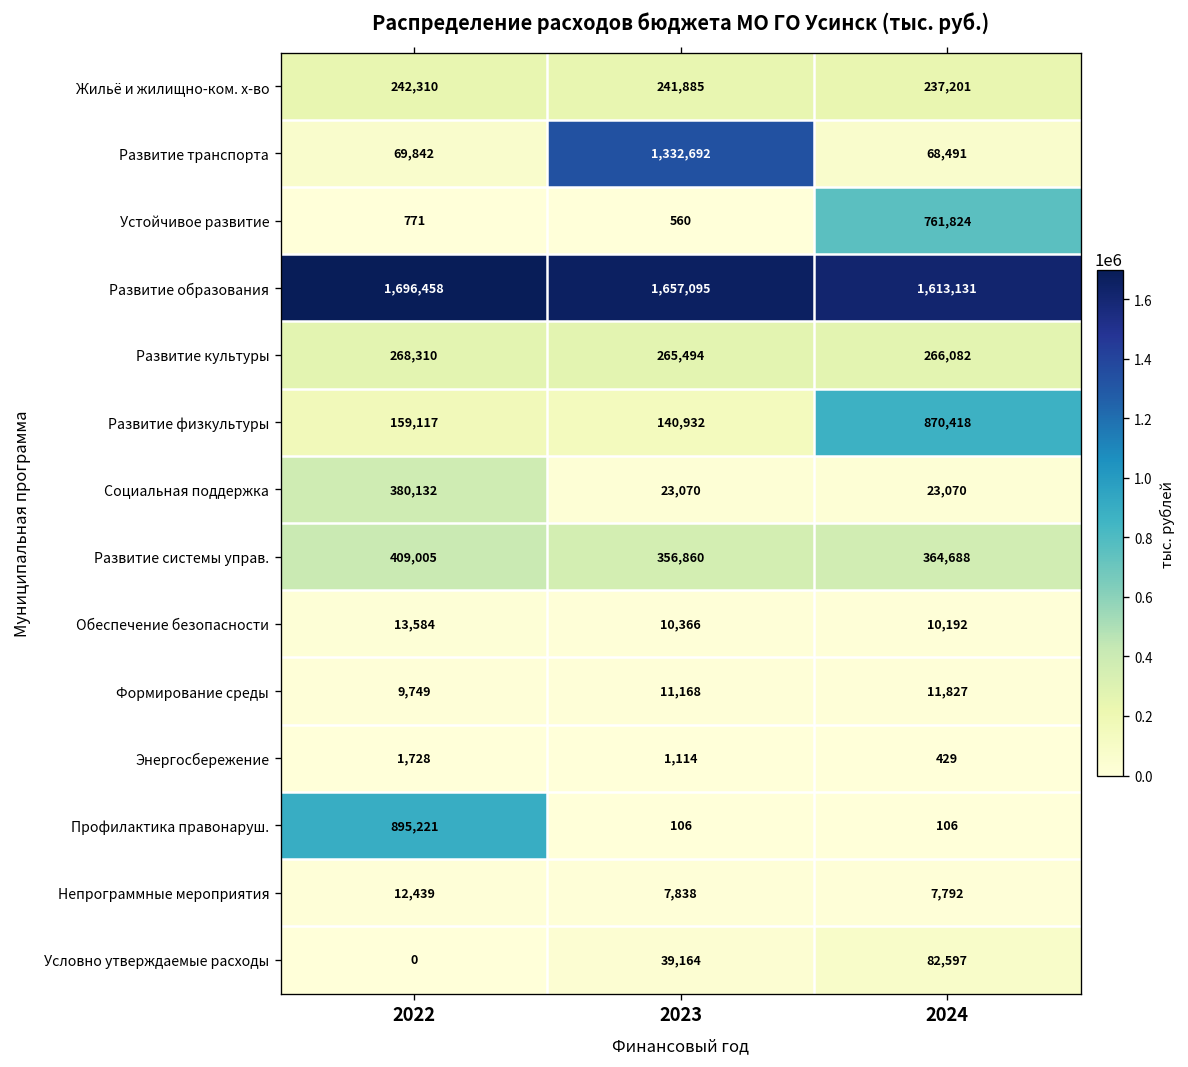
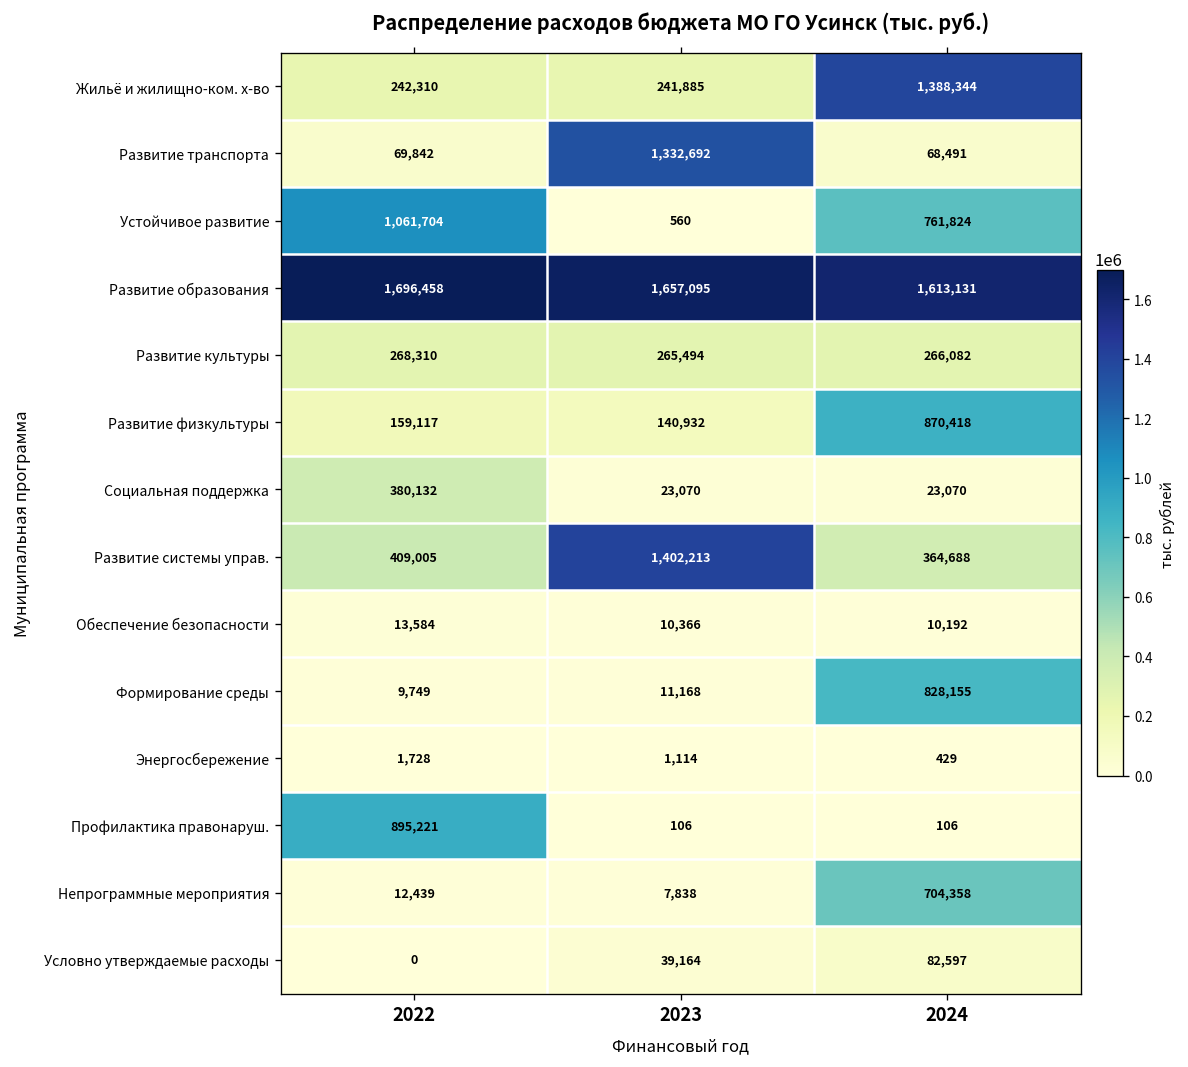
  {
    "Жильё и жилищно-ком. х-во": {
      "2022": "242,310",
      "2023": "241,885",
-     "2024": "237,201"
+     "2024": "1,388,344"
    },
    "Развитие транспорта": {
      "2022": "69,842",
      "2023": "1,332,692",
      "2024": "68,491"
    },
    "Устойчивое развитие": {
-     "2022": "771",
+     "2022": "1,061,704",
      "2023": "560",
      "2024": "761,824"
    },
    "Развитие образования": {
      "2022": "1,696,458",
      "2023": "1,657,095",
      "2024": "1,613,131"
    },
    "Развитие культуры": {
      "2022": "268,310",
      "2023": "265,494",
      "2024": "266,082"
    },
    "Развитие физкультуры": {
      "2022": "159,117",
      "2023": "140,932",
      "2024": "870,418"
    },
    "Социальная поддержка": {
      "2022": "380,132",
      "2023": "23,070",
      "2024": "23,070"
    },
    "Развитие системы управ.": {
      "2022": "409,005",
-     "2023": "356,860",
+     "2023": "1,402,213",
      "2024": "364,688"
    },
    "Обеспечение безопасности": {
      "2022": "13,584",
      "2023": "10,366",
      "2024": "10,192"
    },
    "Формирование среды": {
      "2022": "9,749",
      "2023": "11,168",
-     "2024": "11,827"
+     "2024": "828,155"
    },
    "Энергосбережение": {
      "2022": "1,728",
      "2023": "1,114",
      "2024": "429"
    },
    "Профилактика правонаруш.": {
      "2022": "895,221",
      "2023": "106",
      "2024": "106"
    },
    "Непрограммные мероприятия": {
      "2022": "12,439",
      "2023": "7,838",
-     "2024": "7,792"
+     "2024": "704,358"
    },
    "Условно утверждаемые расходы": {
      "2022": "0",
      "2023": "39,164",
      "2024": "82,597"
    }
  }
